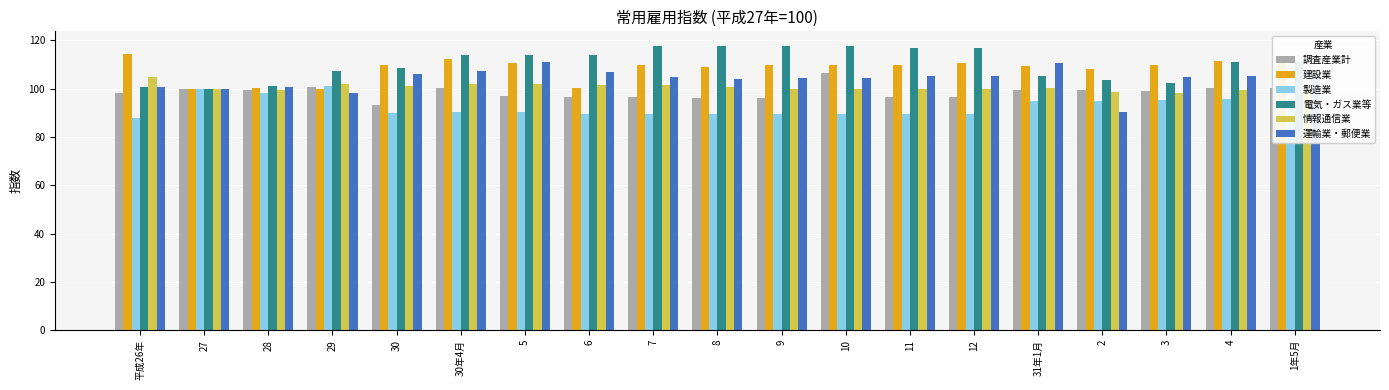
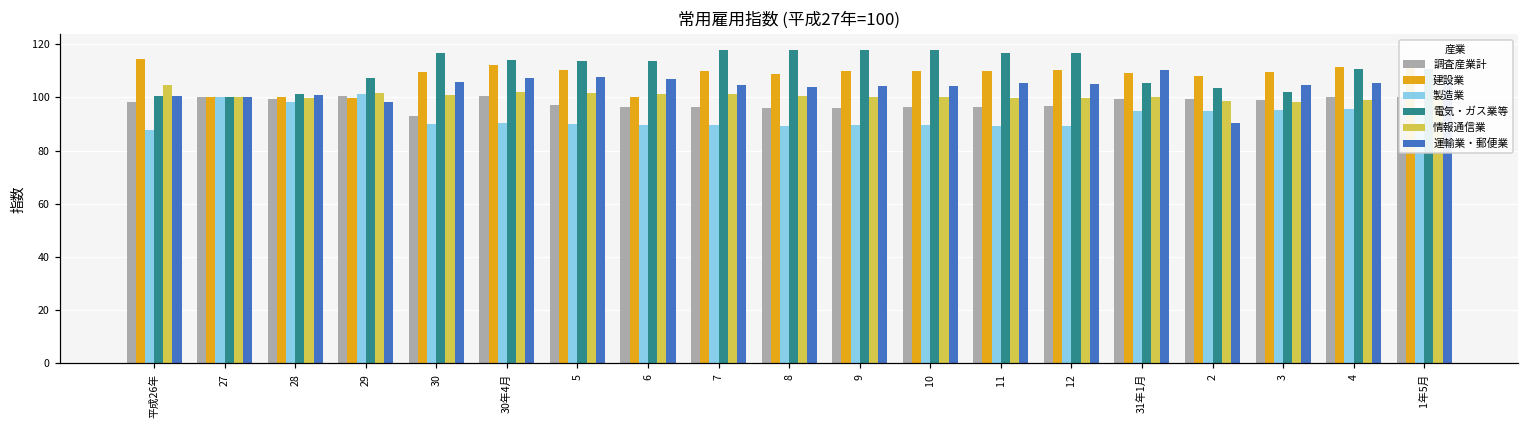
  {
    "調査産業計": {
      "平成26年": 98,
      "27": 100,
      "28": 100,
      "29": 101,
      "30": 93,
      "30年4月": 100,
      "5": 97,
      "6": 97,
      "7": 96,
      "8": 96,
      "9": 96,
-     "10": 107,
+     "10": 96,
      "11": 97,
      "12": 97,
      "31年1月": 100,
      "2": 99,
      "3": 99,
      "4": 100
    },
    "建設業": {
      "平成26年": 114,
      "27": 100,
      "28": 100,
      "29": 100,
      "30": 110,
      "30年4月": 112,
      "5": 111,
      "6": 100,
      "7": 110,
      "8": 109,
      "9": 110,
      "10": 110,
      "11": 110,
      "12": 110,
      "31年1月": 109,
      "2": 108,
      "3": 110,
      "4": 112
    },
    "製造業": {
      "平成26年": 88,
      "27": 100,
      "28": 98,
      "29": 101,
      "30": 90,
      "30年4月": 90,
      "5": 90,
      "6": 90,
      "7": 90,
      "8": 89,
      "9": 90,
      "10": 90,
      "11": 89,
      "12": 89,
      "31年1月": 95,
      "2": 95,
      "3": 95,
      "4": 96
    },
    "電気・ガス業等": {
      "平成26年": 101,
      "27": 100,
      "28": 101,
      "29": 107,
-     "30": 108,
+     "30": 117,
      "30年4月": 114,
      "5": 114,
      "6": 114,
      "7": 118,
      "8": 118,
      "9": 118,
      "10": 118,
      "11": 117,
      "12": 117,
      "31年1月": 105,
      "2": 104,
      "3": 102,
      "4": 111
    },
    "情報通信業": {
      "平成26年": 105,
      "27": 100,
      "28": 100,
      "29": 102,
      "30": 101,
      "30年4月": 102,
      "5": 102,
      "6": 101,
      "7": 101,
      "8": 101,
      "9": 100,
      "10": 100,
      "11": 100,
      "12": 100,
      "31年1月": 100,
      "2": 99,
      "3": 98,
      "4": 99
    },
    "運輸業・郵便業": {
      "平成26年": 101,
      "27": 100,
      "28": 101,
      "29": 98,
      "30": 106,
      "30年4月": 107,
-     "5": 111,
+     "5": 108,
      "6": 107,
      "7": 105,
      "8": 104,
      "9": 104,
      "10": 104,
      "11": 105,
      "12": 105,
      "31年1月": 110,
      "2": 90,
      "3": 105,
      "4": 105
    }
  }
